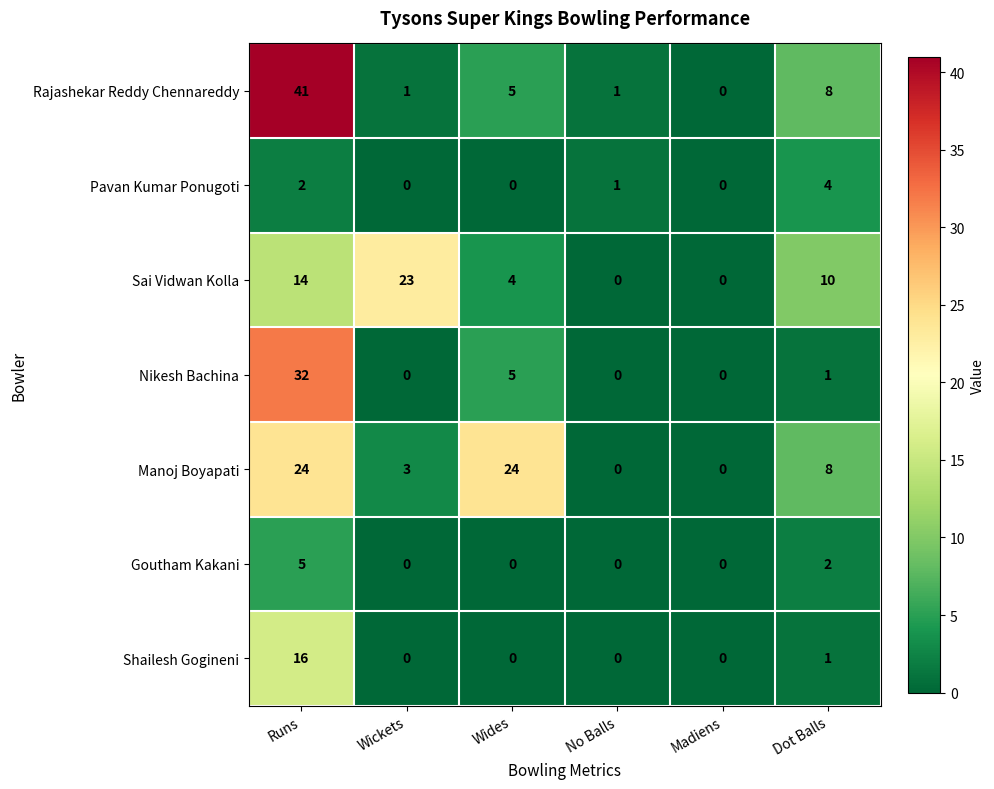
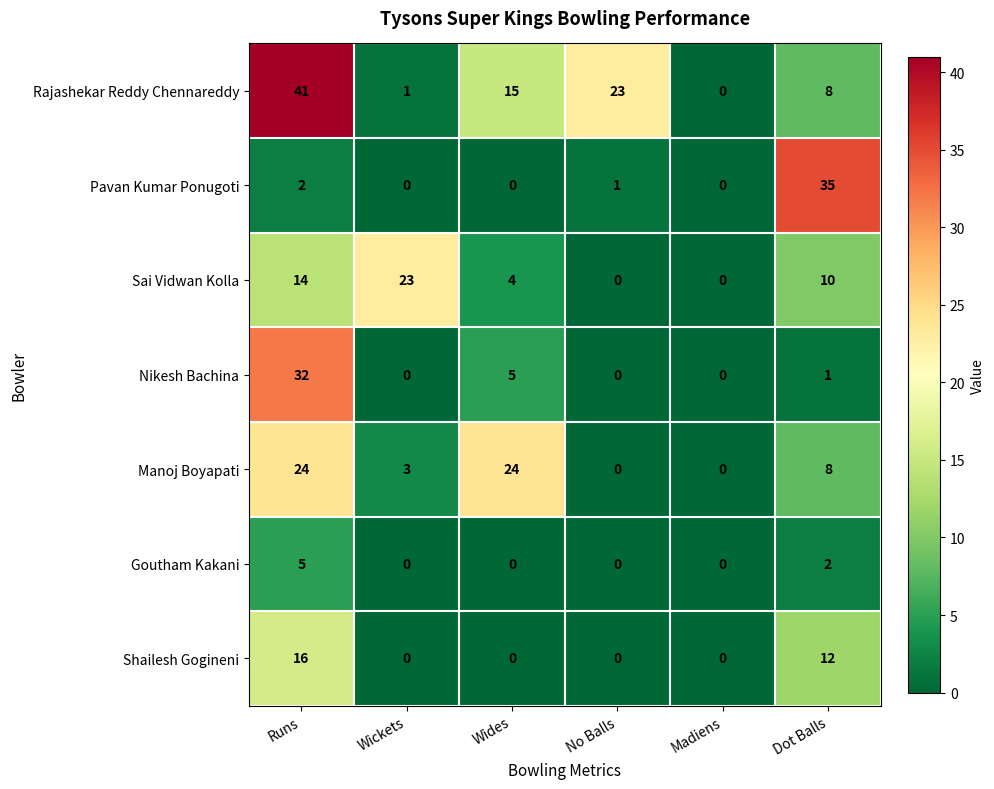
  {
    "Rajashekar Reddy Chennareddy": {
      "Runs": 41,
      "Wickets": 1,
-     "Wides": 5,
-     "No Balls": 1,
+     "Wides": 15,
+     "No Balls": 23,
      "Madiens": 0,
      "Dot Balls": 8
    },
    "Pavan Kumar Ponugoti": {
      "Runs": 2,
      "Wickets": 0,
      "Wides": 0,
      "No Balls": 1,
      "Madiens": 0,
-     "Dot Balls": 4
+     "Dot Balls": 35
    },
    "Sai Vidwan Kolla": {
      "Runs": 14,
      "Wickets": 23,
      "Wides": 4,
      "No Balls": 0,
      "Madiens": 0,
      "Dot Balls": 10
    },
    "Nikesh Bachina": {
      "Runs": 32,
      "Wickets": 0,
      "Wides": 5,
      "No Balls": 0,
      "Madiens": 0,
      "Dot Balls": 1
    },
    "Manoj Boyapati": {
      "Runs": 24,
      "Wickets": 3,
      "Wides": 24,
      "No Balls": 0,
      "Madiens": 0,
      "Dot Balls": 8
    },
    "Goutham Kakani": {
      "Runs": 5,
      "Wickets": 0,
      "Wides": 0,
      "No Balls": 0,
      "Madiens": 0,
      "Dot Balls": 2
    },
    "Shailesh Gogineni": {
      "Runs": 16,
      "Wickets": 0,
      "Wides": 0,
      "No Balls": 0,
      "Madiens": 0,
-     "Dot Balls": 1
+     "Dot Balls": 12
    }
  }
